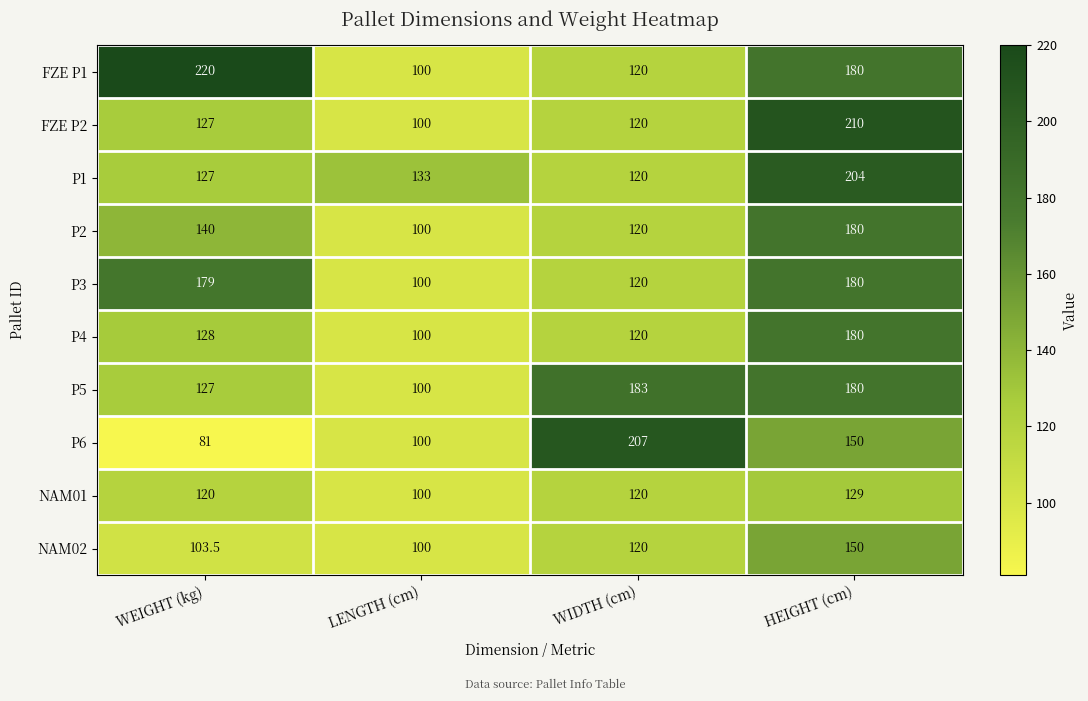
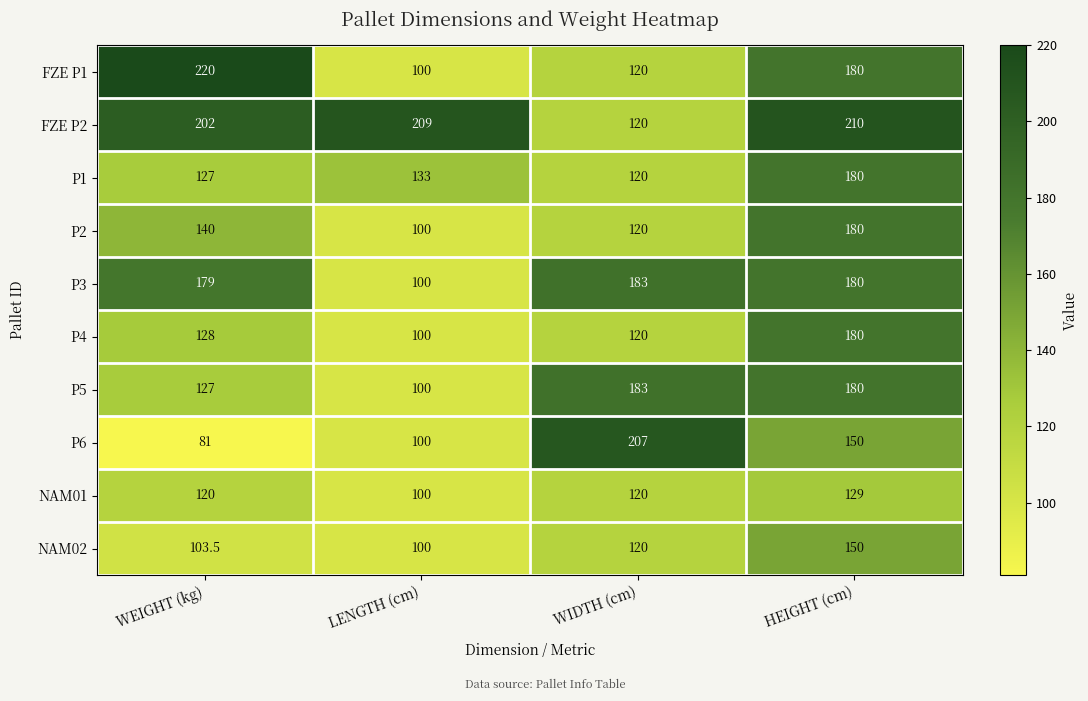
  {
    "FZE P1": {
      "WEIGHT (kg)": 220,
      "LENGTH (cm)": 100,
      "WIDTH (cm)": 120,
      "HEIGHT (cm)": 180
    },
    "FZE P2": {
-     "WEIGHT (kg)": 127,
-     "LENGTH (cm)": 100,
+     "WEIGHT (kg)": 202,
+     "LENGTH (cm)": 209,
      "WIDTH (cm)": 120,
      "HEIGHT (cm)": 210
    },
    "P1": {
      "WEIGHT (kg)": 127,
      "LENGTH (cm)": 133,
      "WIDTH (cm)": 120,
-     "HEIGHT (cm)": 204
+     "HEIGHT (cm)": 180
    },
    "P2": {
      "WEIGHT (kg)": 140,
      "LENGTH (cm)": 100,
      "WIDTH (cm)": 120,
      "HEIGHT (cm)": 180
    },
    "P3": {
      "WEIGHT (kg)": 179,
      "LENGTH (cm)": 100,
-     "WIDTH (cm)": 120,
+     "WIDTH (cm)": 183,
      "HEIGHT (cm)": 180
    },
    "P4": {
      "WEIGHT (kg)": 128,
      "LENGTH (cm)": 100,
      "WIDTH (cm)": 120,
      "HEIGHT (cm)": 180
    },
    "P5": {
      "WEIGHT (kg)": 127,
      "LENGTH (cm)": 100,
      "WIDTH (cm)": 183,
      "HEIGHT (cm)": 180
    },
    "P6": {
      "WEIGHT (kg)": 81,
      "LENGTH (cm)": 100,
      "WIDTH (cm)": 207,
      "HEIGHT (cm)": 150
    },
    "NAM01": {
      "WEIGHT (kg)": 120,
      "LENGTH (cm)": 100,
      "WIDTH (cm)": 120,
      "HEIGHT (cm)": 129
    },
    "NAM02": {
      "WEIGHT (kg)": 103.5,
      "LENGTH (cm)": 100,
      "WIDTH (cm)": 120,
      "HEIGHT (cm)": 150
    }
  }
